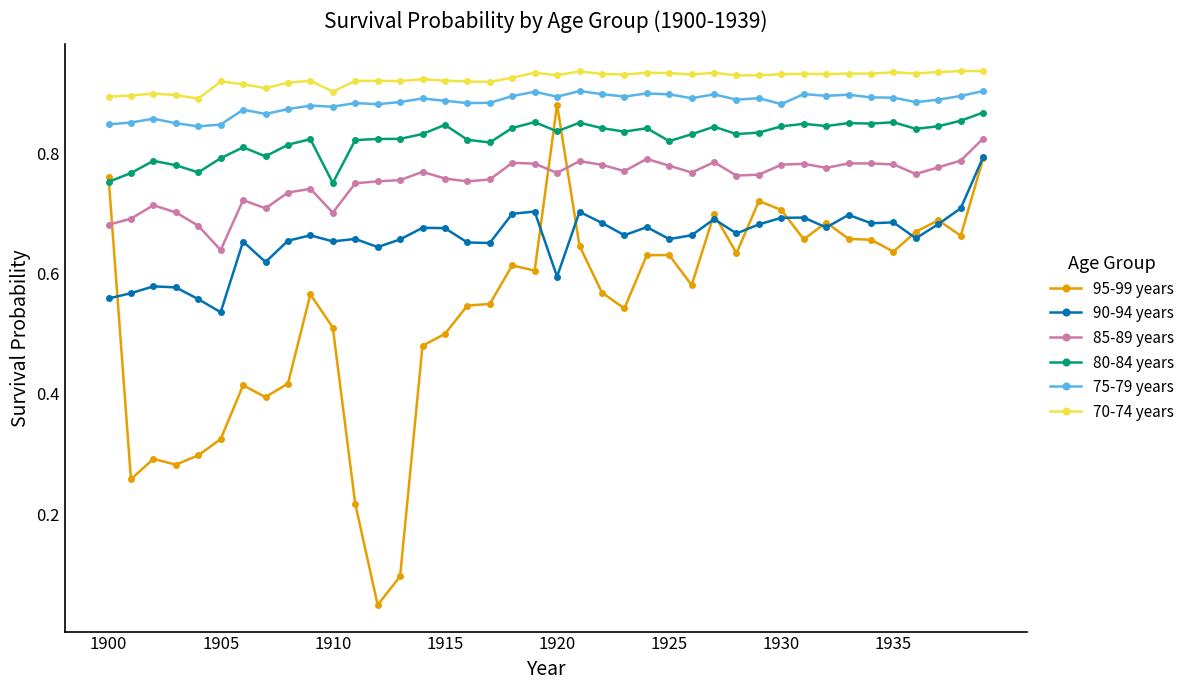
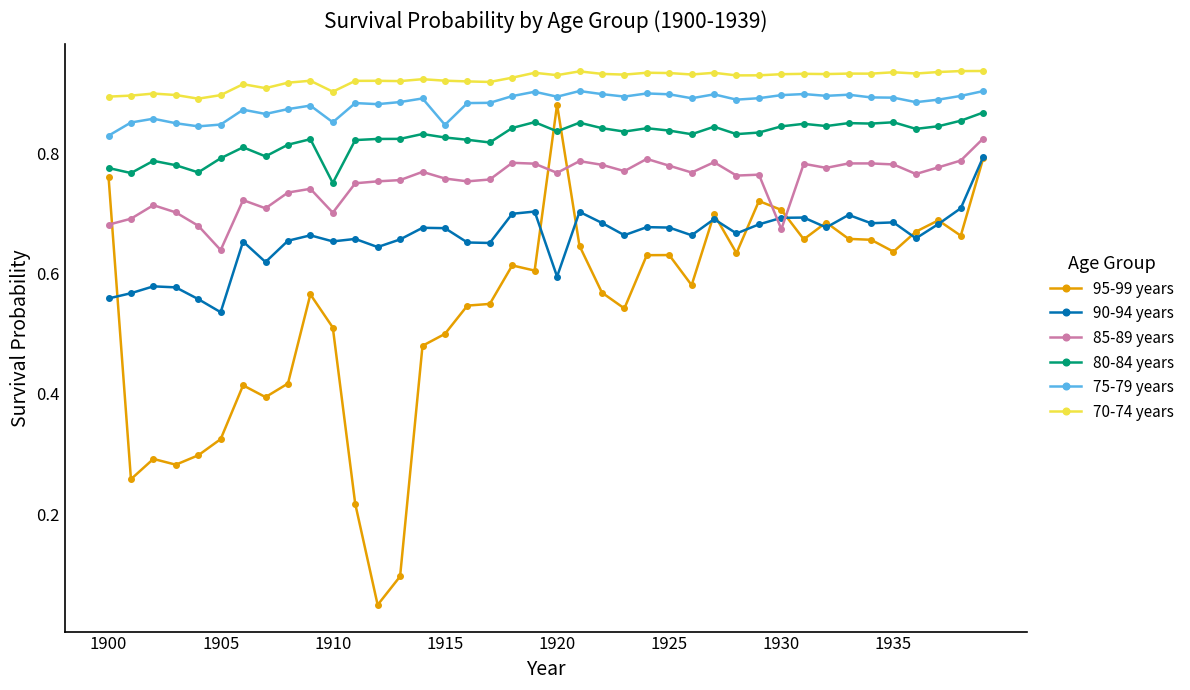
  {
    "95-99 years": {
      "1900": 0.76,
      "1905": 0.32,
      "1910": 0.51,
      "1915": 0.50,
      "1920": 0.88,
      "1925": 0.63,
      "1930": 0.71,
      "1935": 0.64
    },
    "90-94 years": {
      "1900": 0.56,
      "1905": 0.54,
      "1910": 0.65,
      "1915": 0.68,
      "1920": 0.59,
-     "1925": 0.66,
+     "1925": 0.68,
      "1930": 0.69,
      "1935": 0.68
    },
    "85-89 years": {
      "1900": 0.68,
      "1905": 0.64,
      "1910": 0.70,
      "1915": 0.76,
      "1920": 0.77,
      "1925": 0.78,
-     "1930": 0.78,
+     "1930": 0.67,
      "1935": 0.78
    },
    "80-84 years": {
-     "1900": 0.75,
+     "1900": 0.78,
      "1905": 0.79,
      "1910": 0.75,
-     "1915": 0.85,
+     "1915": 0.83,
      "1920": 0.84,
-     "1925": 0.82,
+     "1925": 0.84,
      "1930": 0.84,
      "1935": 0.85
    },
    "75-79 years": {
-     "1900": 0.85,
+     "1900": 0.83,
      "1905": 0.85,
-     "1910": 0.88,
-     "1915": 0.89,
+     "1910": 0.85,
+     "1915": 0.85,
      "1920": 0.89,
      "1925": 0.90,
-     "1930": 0.88,
+     "1930": 0.90,
      "1935": 0.89
    },
    "70-74 years": {
      "1900": 0.89,
-     "1905": 0.92,
+     "1905": 0.90,
      "1910": 0.90,
      "1915": 0.92,
      "1920": 0.93,
      "1925": 0.93,
      "1930": 0.93,
      "1935": 0.93
    }
  }
